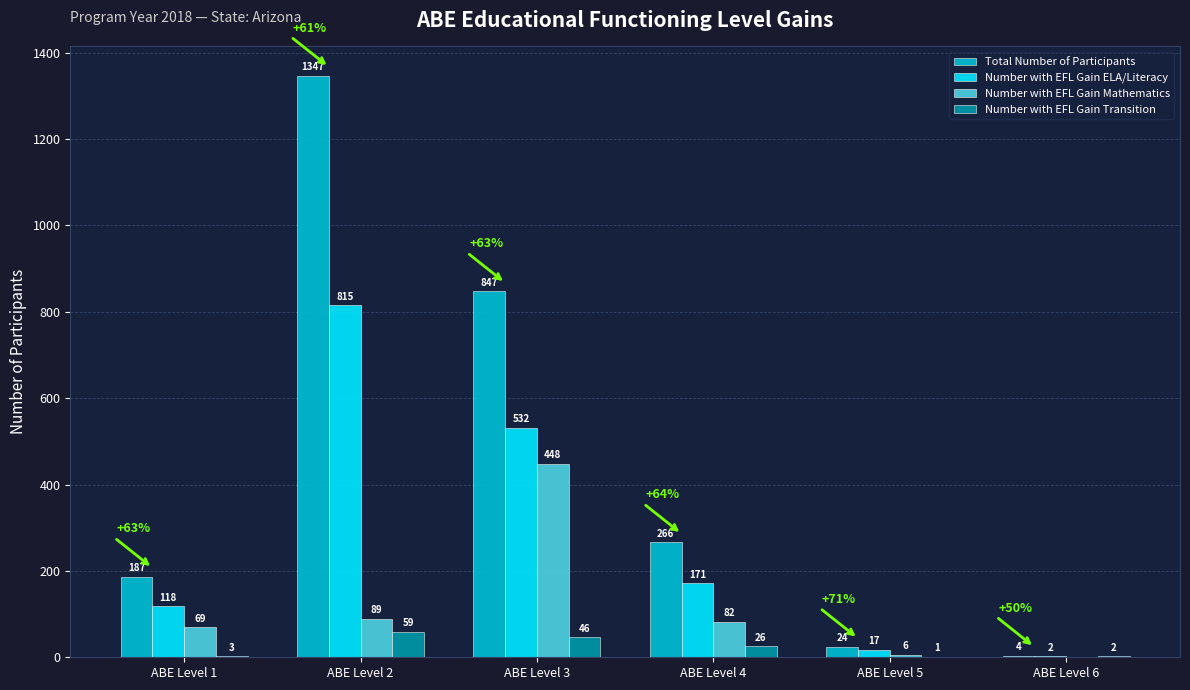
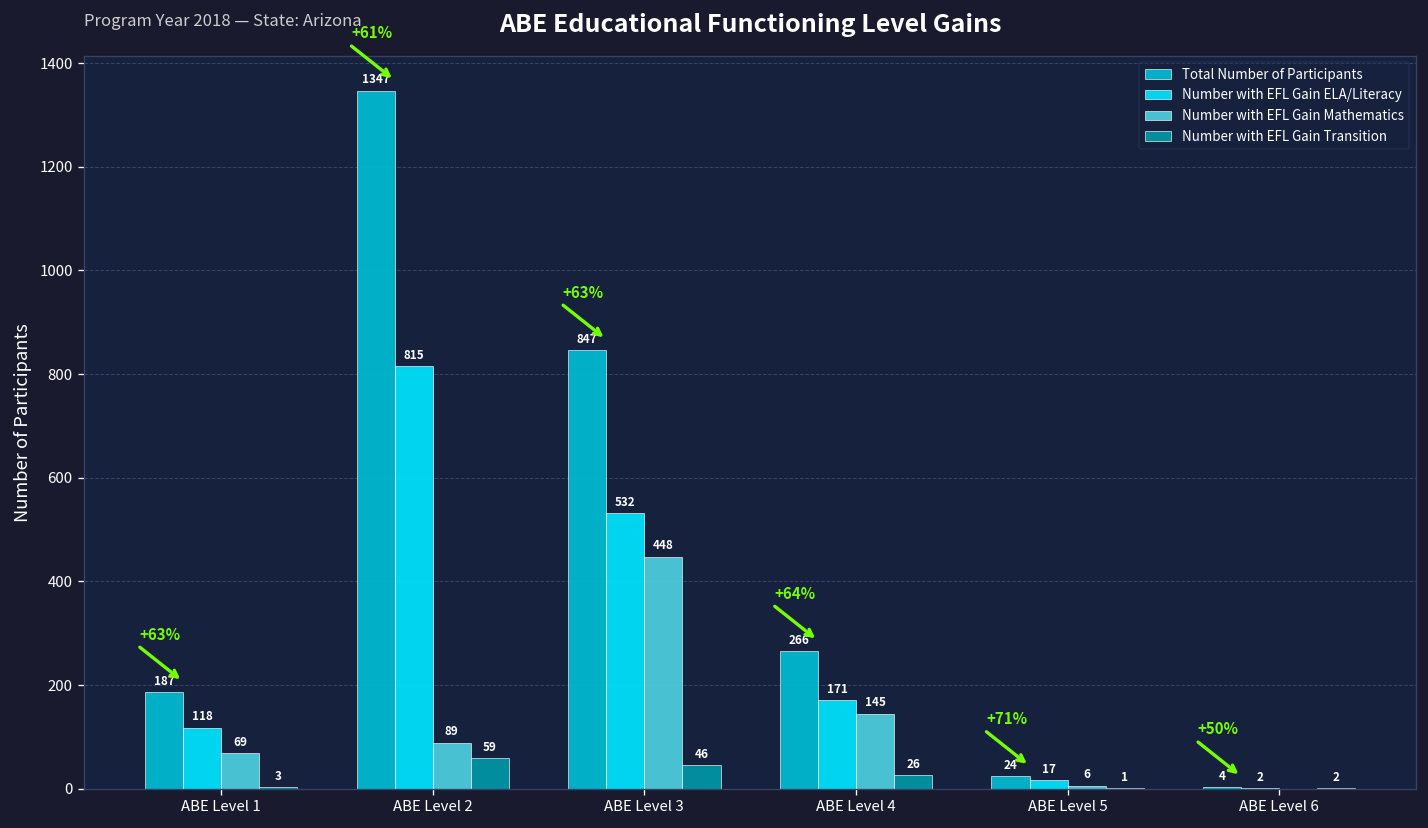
  {
    "Number with EFL Gain Mathematics": {
      "ABE Level 1": 69,
      "ABE Level 2": 89,
      "ABE Level 3": 448,
-     "ABE Level 4": 82,
+     "ABE Level 4": 145,
      "ABE Level 5": 6
    }
  }
